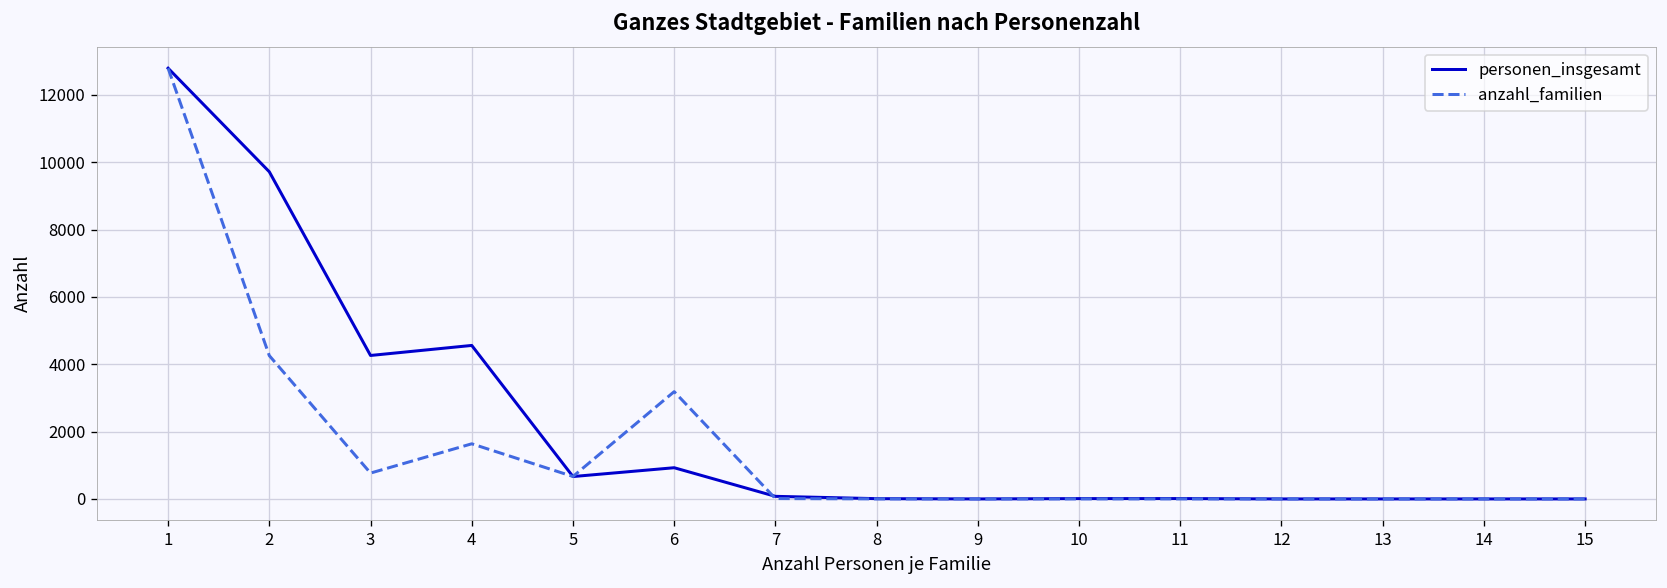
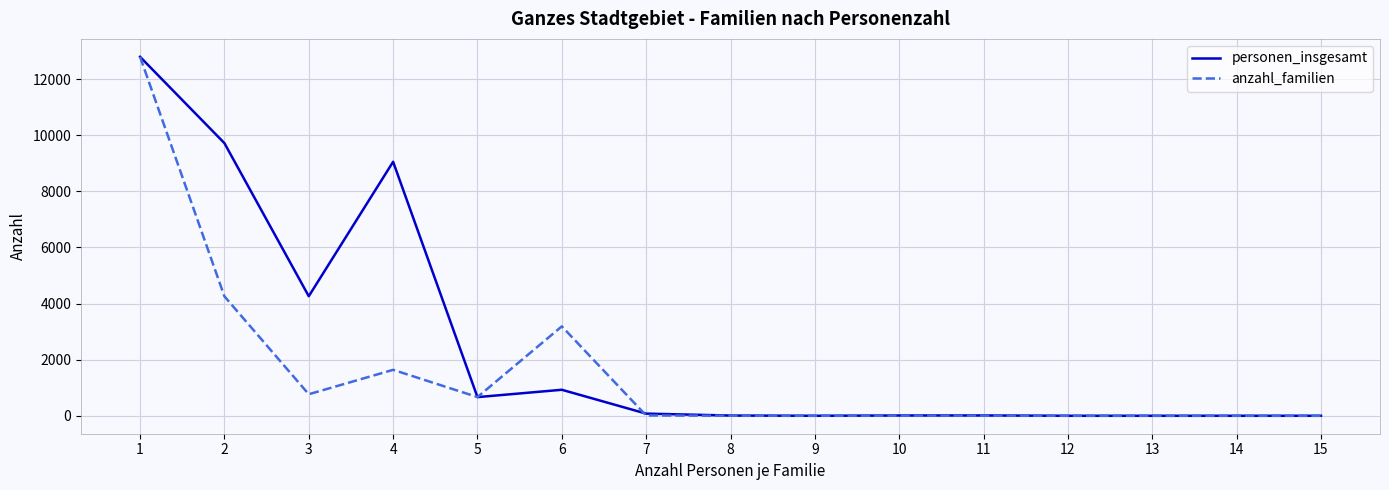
  {
    "personen_insgesamt": {
      "2": 9700,
      "3": 4300,
-     "4": 4600,
+     "4": 9100,
      "6": 900
    },
    "anzahl_familien": {
      "2": 4300,
      "3": 800,
      "4": 1600,
      "6": 3200
    }
  }
